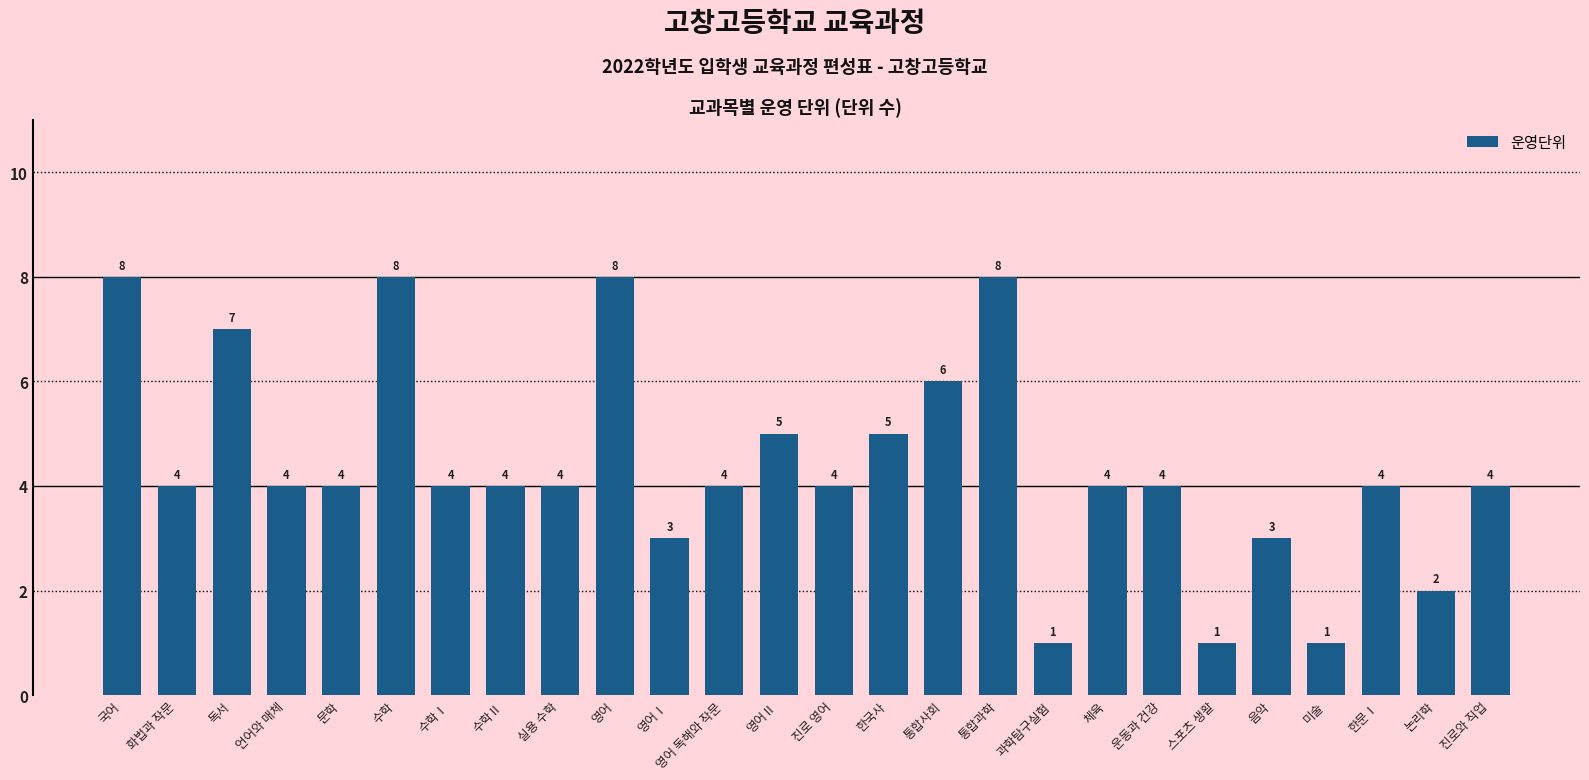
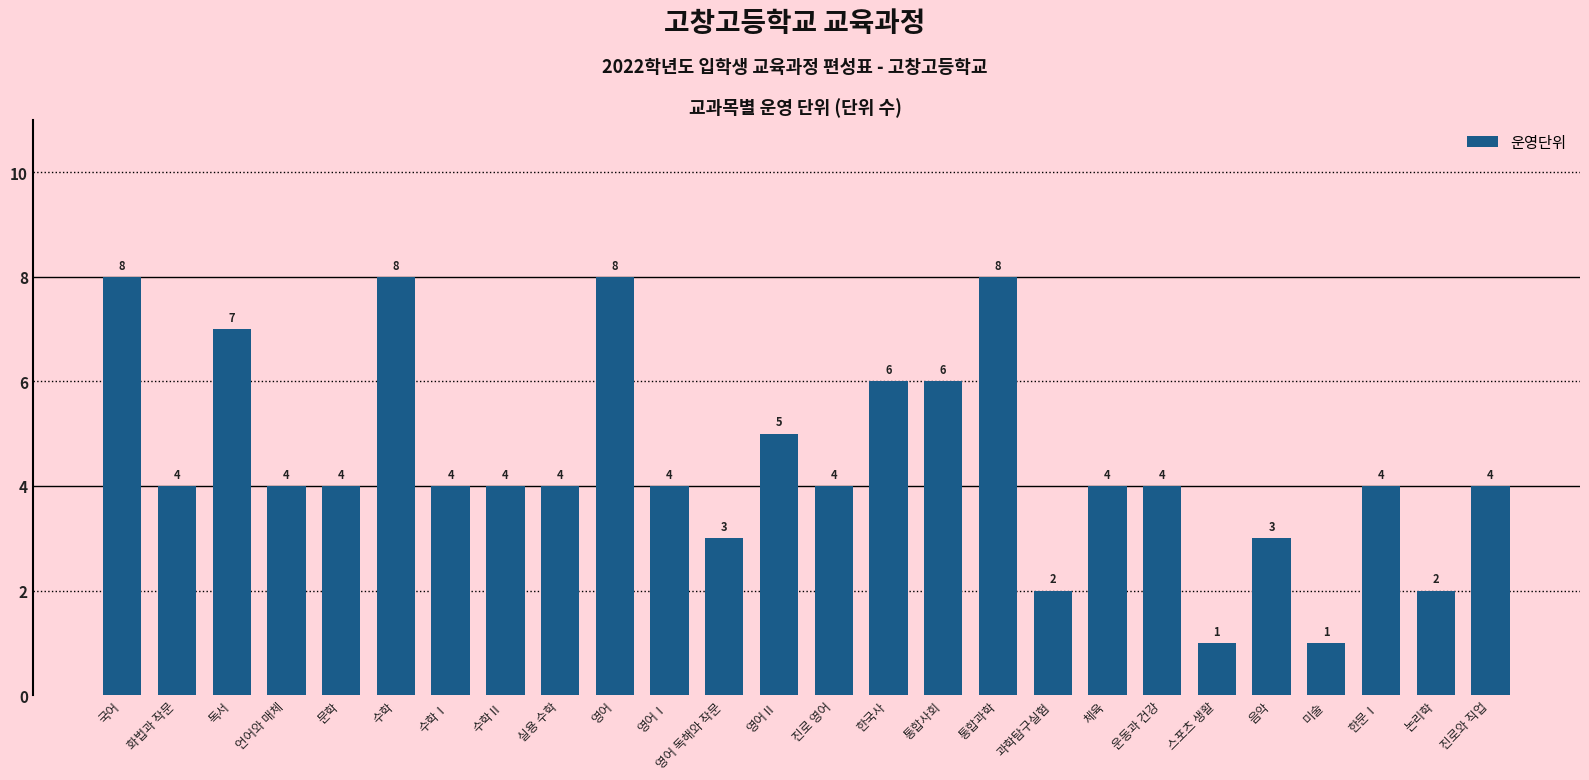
  {
    "국어": 8,
    "화법과 작문": 4,
    "독서": 7,
    "언어와 매체": 4,
    "문학": 4,
    "수학": 8,
    "수학Ⅰ": 4,
    "수학Ⅱ": 4,
    "실용 수학": 4,
    "영어": 8,
-   "영어Ⅰ": 3,
-   "영어 독해와 작문": 4,
+   "영어Ⅰ": 4,
+   "영어 독해와 작문": 3,
    "영어Ⅱ": 5,
    "진로 영어": 4,
-   "한국사": 5,
+   "한국사": 6,
    "통합사회": 6,
    "통합과학": 8,
-   "과학탐구실험": 1,
+   "과학탐구실험": 2,
    "체육": 4,
    "운동과 건강": 4,
    "스포츠 생활": 1,
    "음악": 3,
    "미술": 1,
    "한문Ⅰ": 4,
    "논리학": 2,
    "진로와 직업": 4
  }
